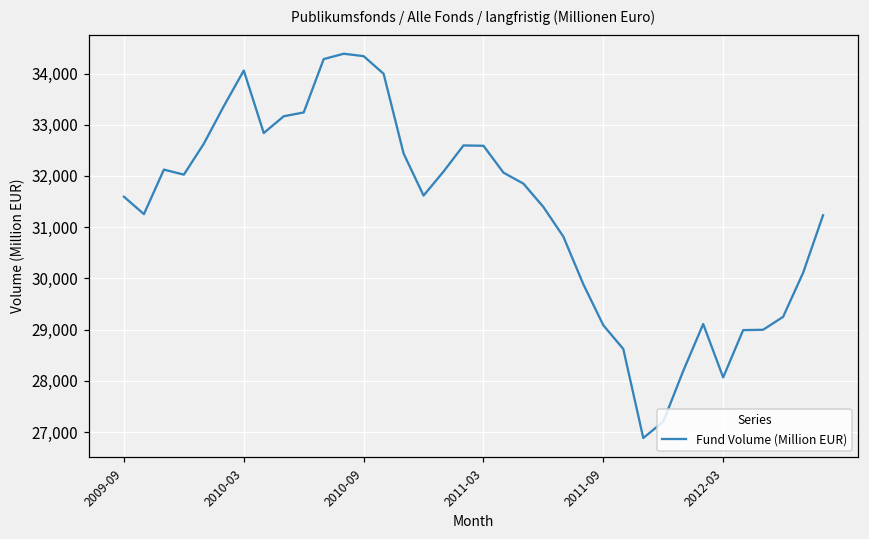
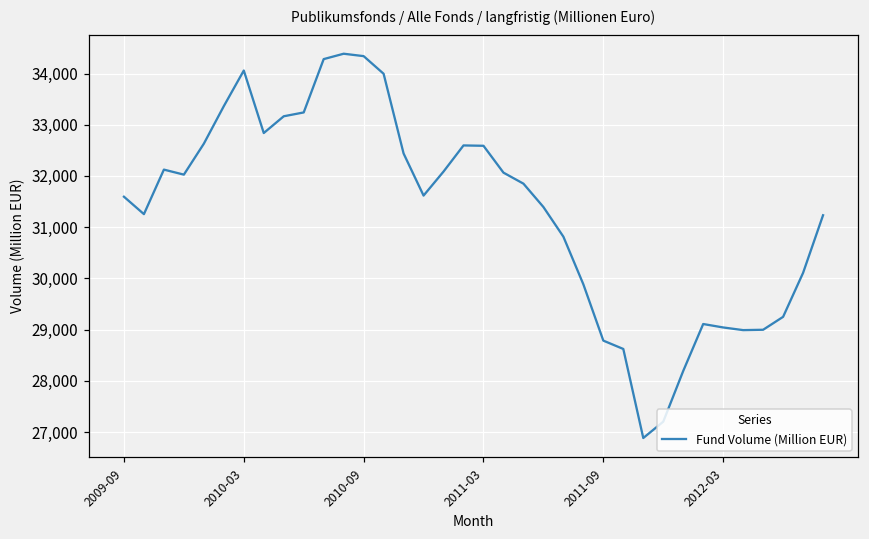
  {
    "2009-09": "31,600",
    "2010-03": "34,100",
    "2010-09": "34,300",
    "2011-03": "32,600",
-   "2011-09": "29,100",
-   "2012-03": "28,100"
+   "2011-09": "28,800",
+   "2012-03": "29,000"
  }
